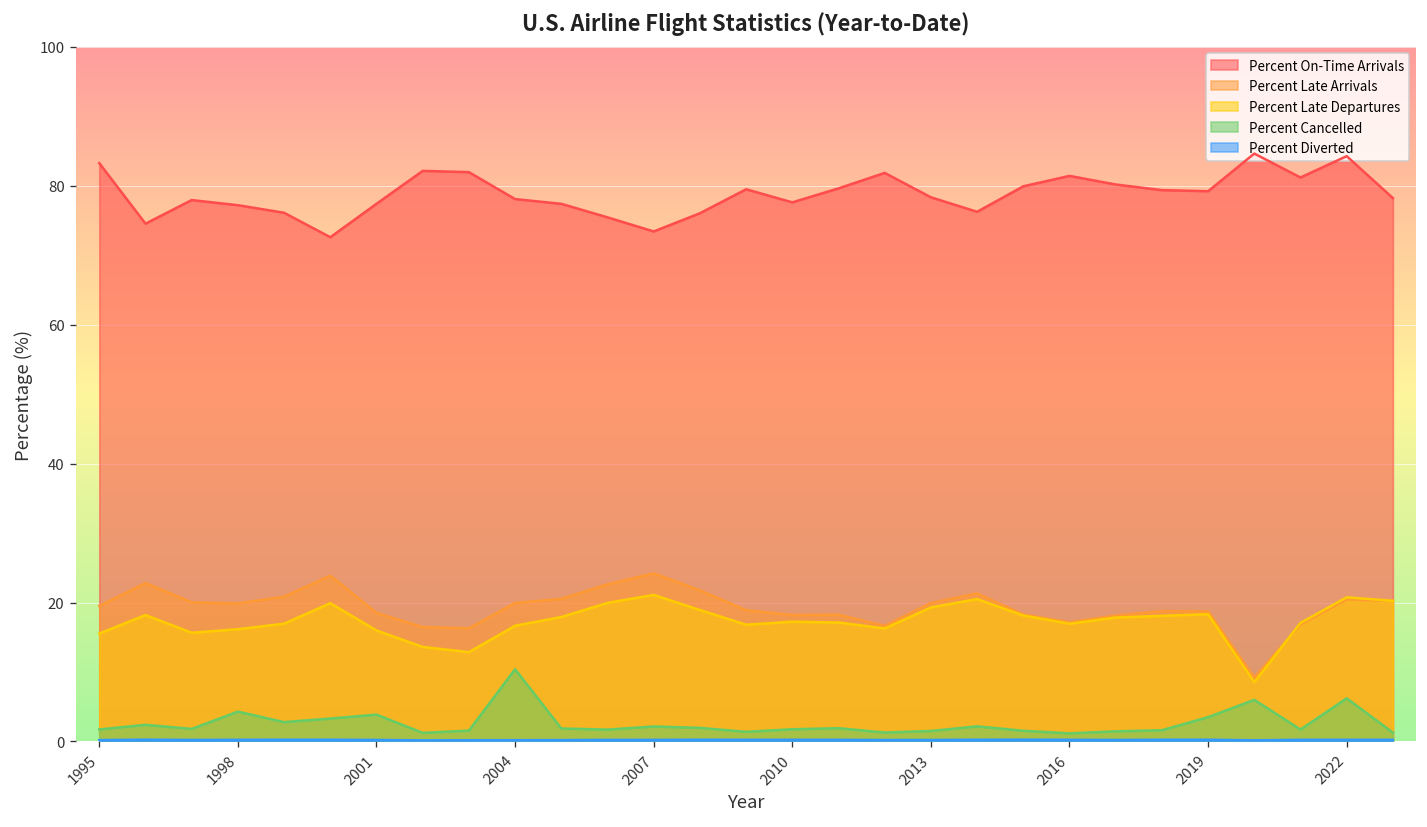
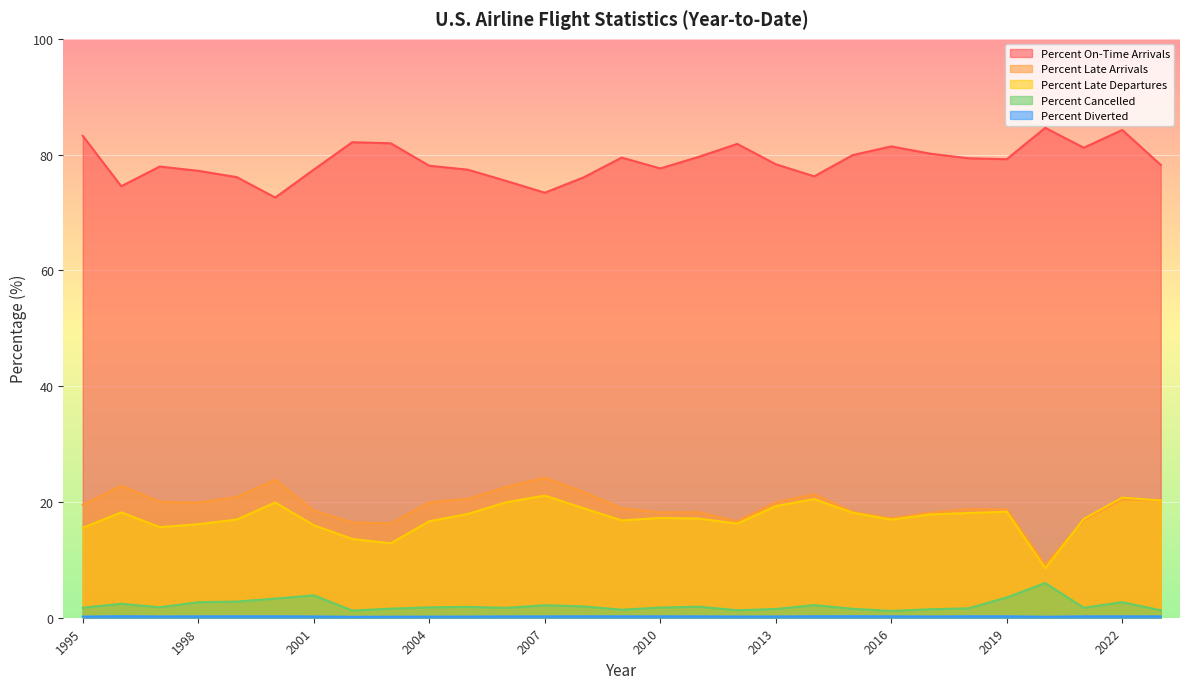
  {
    "Percent On-Time Arrivals": {
      "1995": 83,
      "1998": 77,
      "2001": 77,
      "2004": 78,
      "2007": 73,
      "2010": 78,
      "2013": 78,
      "2016": 81,
      "2019": 79,
      "2022": 84
    },
    "Percent Cancelled": {
      "1995": 2,
-     "1998": 4,
+     "1998": 3,
      "2001": 4,
-     "2004": 10,
+     "2004": 2,
      "2007": 2,
      "2010": 2,
      "2013": 2,
      "2016": 1,
      "2019": 4,
-     "2022": 6
+     "2022": 3
    },
    "Percent Diverted": {
      "1995": 0,
      "1998": 0,
      "2001": 0,
      "2004": 0,
      "2007": 0,
      "2010": 0,
      "2013": 0,
      "2016": 0,
      "2019": 0,
      "2022": 0
    }
  }
